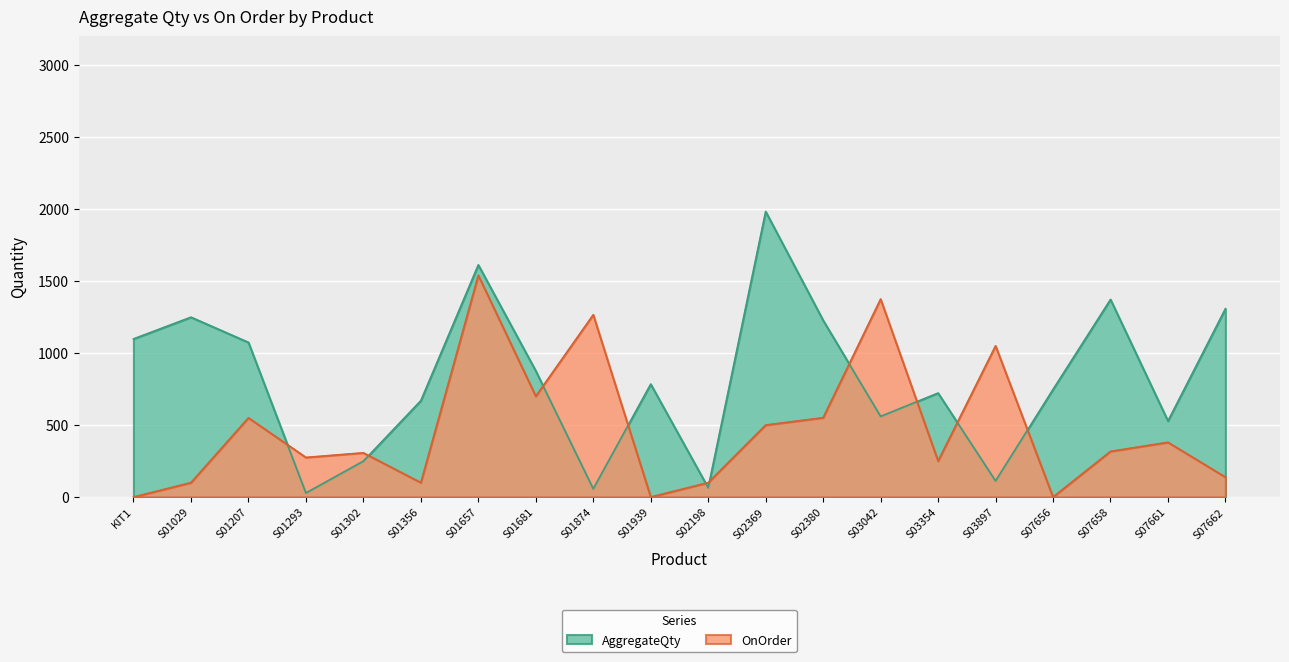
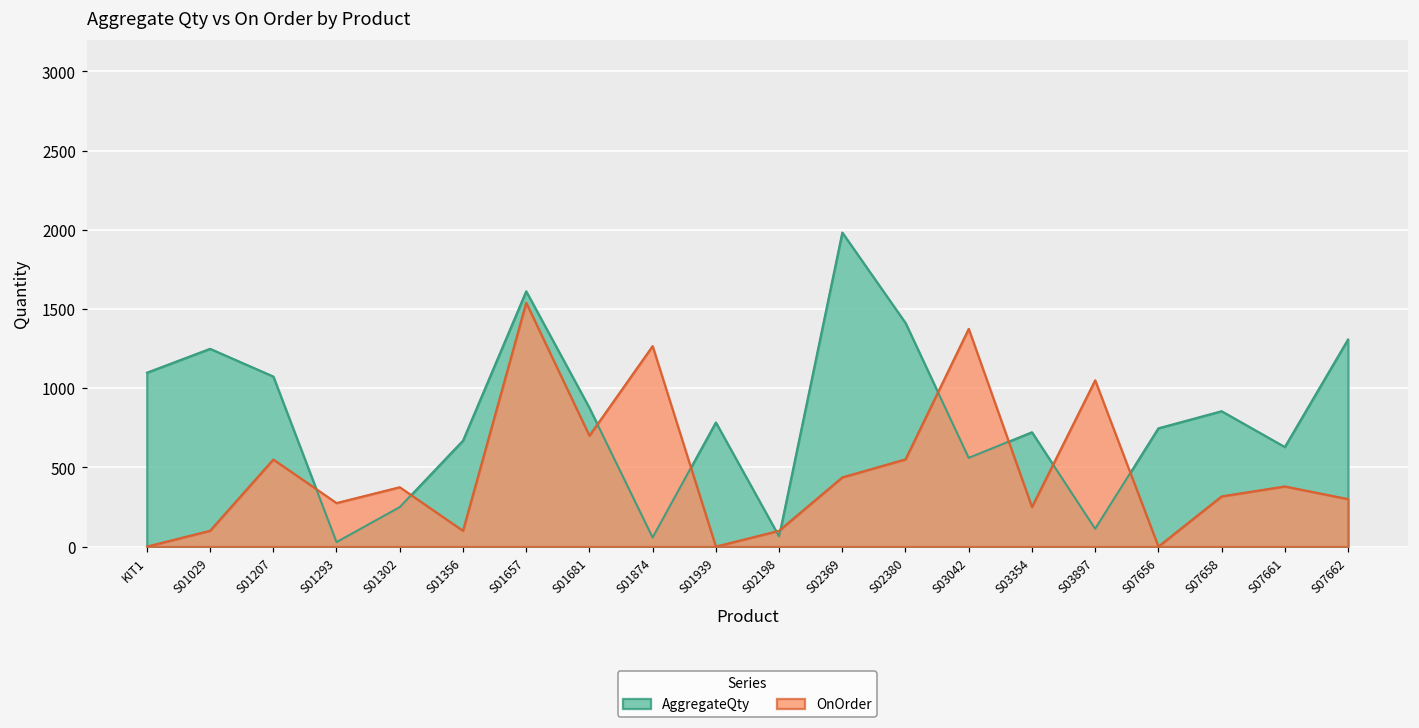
  {
    "AggregateQty": {
      "KIT1": 1100,
      "S01029": 1250,
      "S01207": 1070,
      "S01293": 30,
      "S01302": 250,
      "S01356": 670,
      "S01657": 1610,
      "S01681": 880,
      "S01874": 60,
      "S01939": 780,
      "S02198": 60,
      "S02369": 1980,
-     "S02380": 1230,
+     "S02380": 1410,
      "S03042": 560,
      "S03354": 720,
      "S03897": 110,
      "S07656": 750,
-     "S07658": 1370,
-     "S07661": 530,
+     "S07658": 860,
+     "S07661": 630,
      "S07662": 1310
    },
    "OnOrder": {
      "KIT1": 0,
      "S01029": 100,
      "S01207": 550,
      "S01293": 280,
-     "S01302": 310,
+     "S01302": 380,
      "S01356": 100,
      "S01657": 1540,
      "S01681": 700,
      "S01874": 1270,
      "S01939": 0,
      "S02198": 100,
-     "S02369": 500,
+     "S02369": 440,
      "S02380": 550,
      "S03042": 1380,
      "S03354": 250,
      "S03897": 1050,
      "S07656": 0,
      "S07658": 320,
      "S07661": 380,
-     "S07662": 140
+     "S07662": 300
    }
  }
